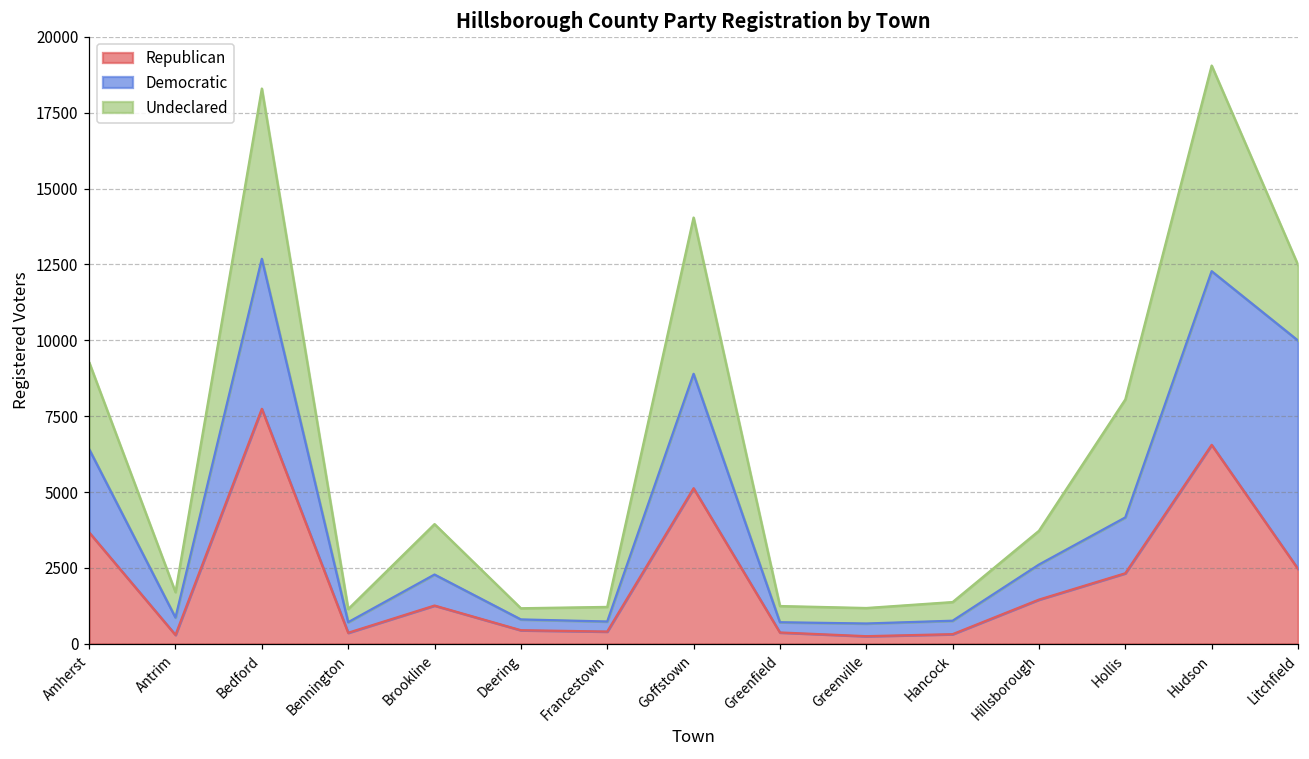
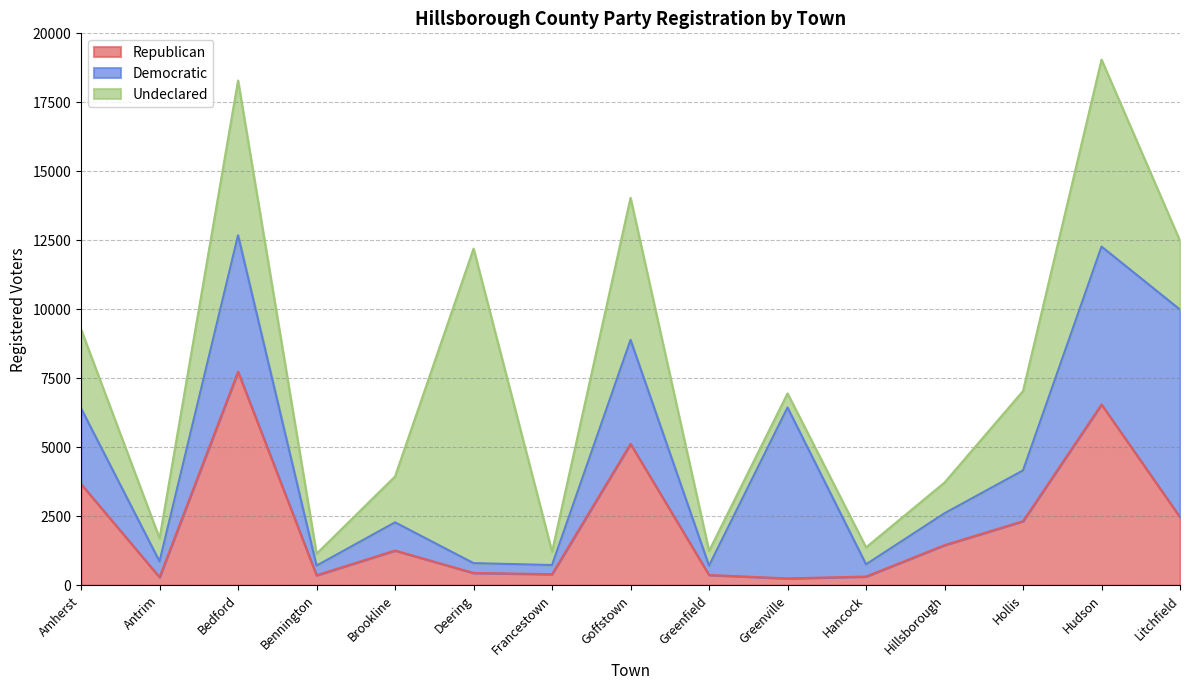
  {
    "Republican": {
      "Amherst": 3700,
      "Antrim": 300,
      "Bedford": 7700,
      "Bennington": 400,
      "Brookline": 1300,
      "Deering": 400,
      "Francestown": 400,
      "Goffstown": 5100,
      "Greenfield": 400,
      "Greenville": 200,
      "Hancock": 300,
      "Hillsborough": 1500,
      "Hollis": 2300,
      "Hudson": 6600,
      "Litchfield": 2500
    },
    "Democratic": {
      "Amherst": 2700,
      "Antrim": 600,
      "Bedford": 4900,
      "Bennington": 300,
      "Brookline": 1000,
      "Deering": 400,
      "Francestown": 300,
      "Goffstown": 3800,
      "Greenfield": 300,
-     "Greenville": 400,
+     "Greenville": 6200,
      "Hancock": 400,
      "Hillsborough": 1200,
      "Hollis": 1800,
      "Hudson": 5700,
      "Litchfield": 7500
    },
    "Undeclared": {
      "Amherst": 2900,
      "Antrim": 800,
      "Bedford": 5600,
      "Bennington": 400,
      "Brookline": 1700,
-     "Deering": 400,
+     "Deering": 11400,
      "Francestown": 500,
      "Goffstown": 5100,
      "Greenfield": 500,
      "Greenville": 500,
      "Hancock": 600,
      "Hillsborough": 1100,
-     "Hollis": 3900,
+     "Hollis": 2900,
      "Hudson": 6800,
      "Litchfield": 2500
    }
  }
